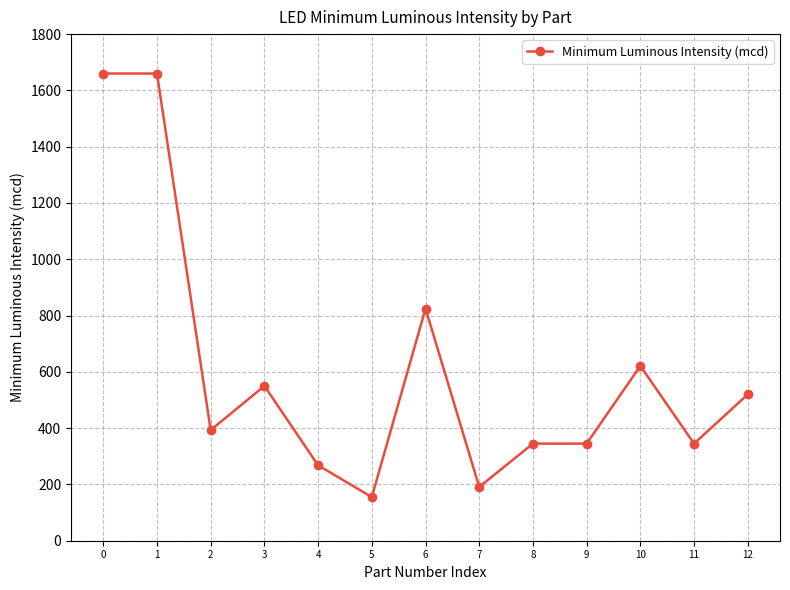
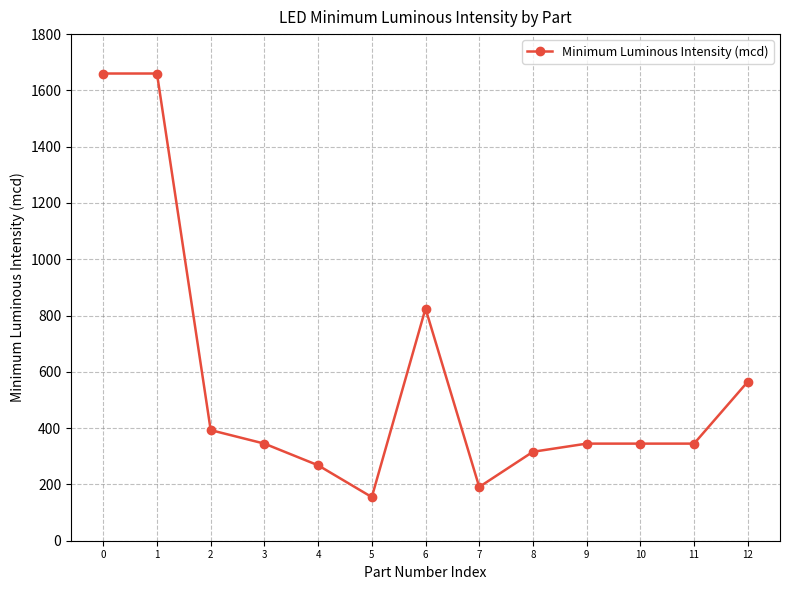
  {
    "0": 1660,
    "1": 1660,
    "2": 390,
-   "3": 550,
+   "3": 350,
    "4": 270,
    "5": 160,
    "6": 830,
    "7": 190,
-   "8": 350,
+   "8": 320,
    "9": 350,
-   "10": 620,
+   "10": 350,
    "11": 350,
-   "12": 520
+   "12": 570
  }
